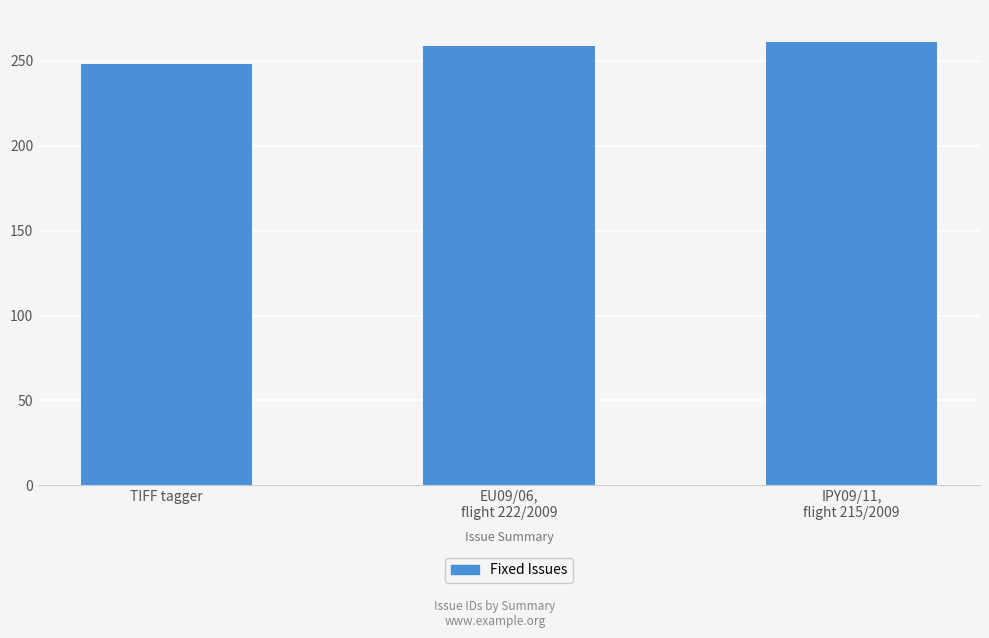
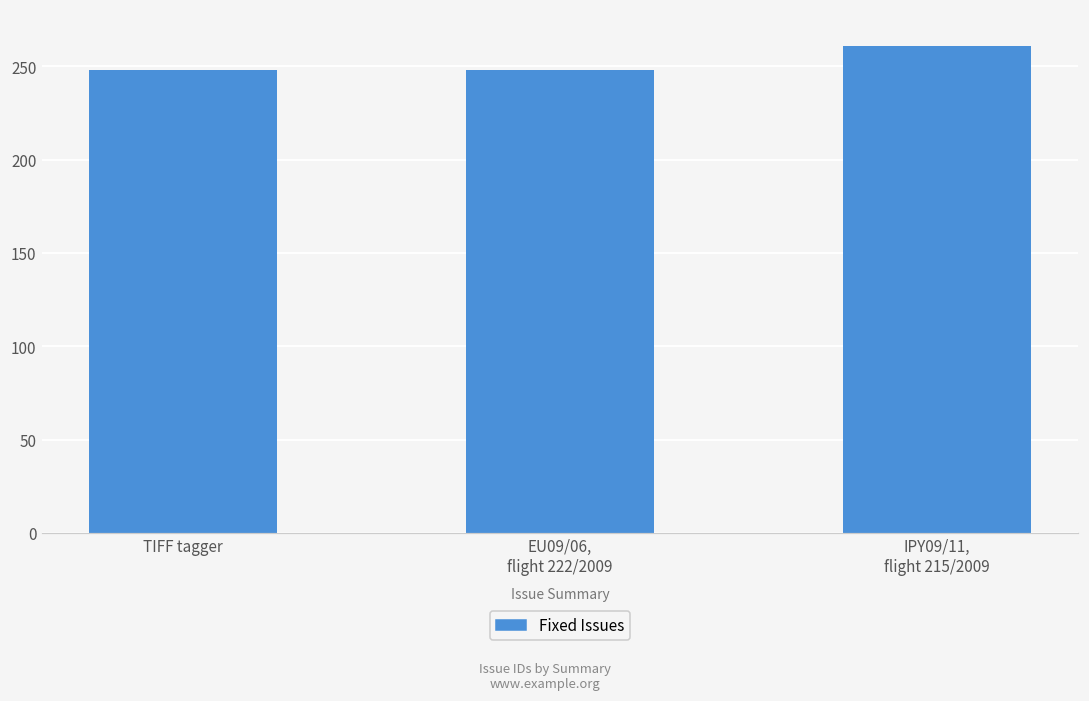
  {
    "TIFF tagger": 248,
-   "EU09/06, flight 222/2009": 259,
+   "EU09/06, flight 222/2009": 248,
    "IPY09/11, flight 215/2009": 261
  }
